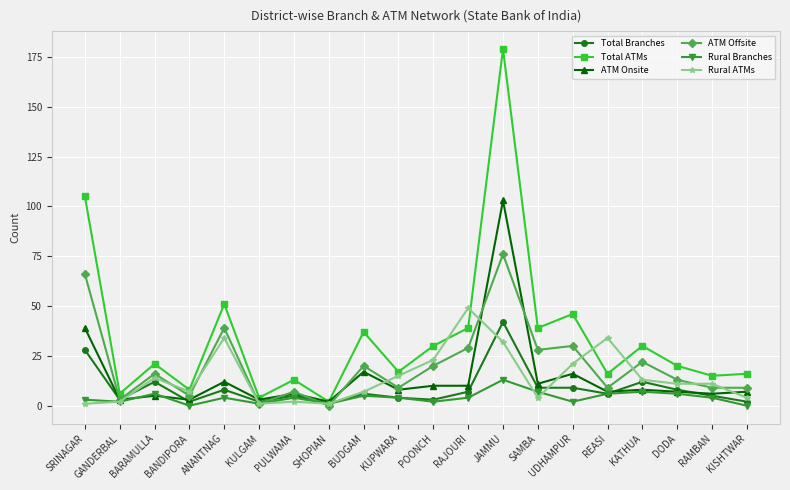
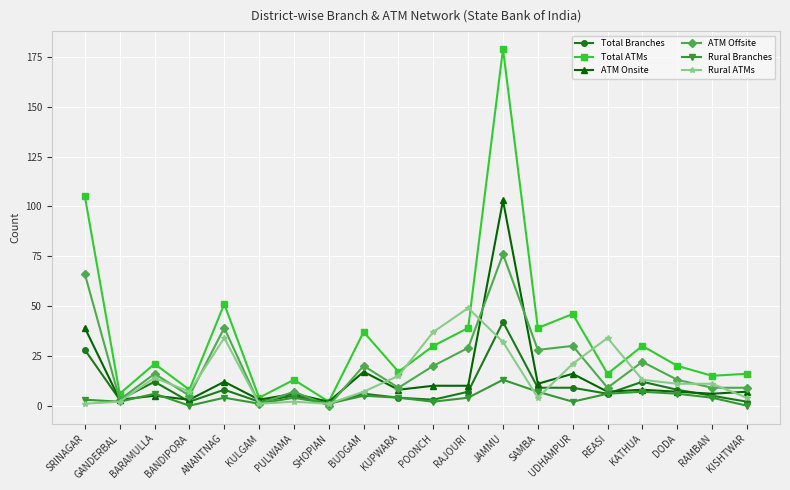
  {
    "Rural ATMs": {
      "SRINAGAR": 1,
      "BARAMULLA": 14,
      "ANANTNAG": 34,
      "PULWAMA": 2,
      "KUPWARA": 15,
-     "POONCH": 23,
+     "POONCH": 37,
      "RAJOURI": 49,
      "JAMMU": 32,
      "SAMBA": 4,
      "UDHAMPUR": 21,
      "REASI": 34,
      "DODA": 11,
      "RAMBAN": 11,
      "KISHTWAR": 4
    }
  }
